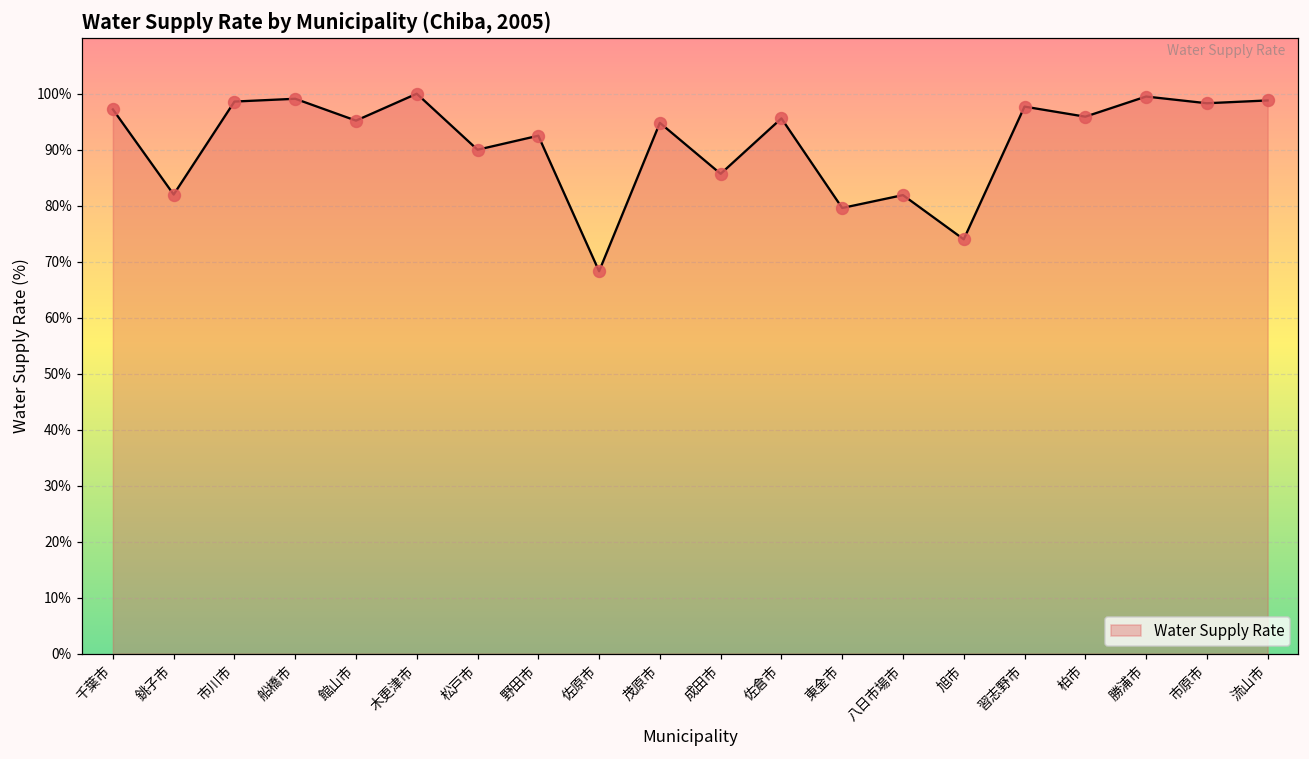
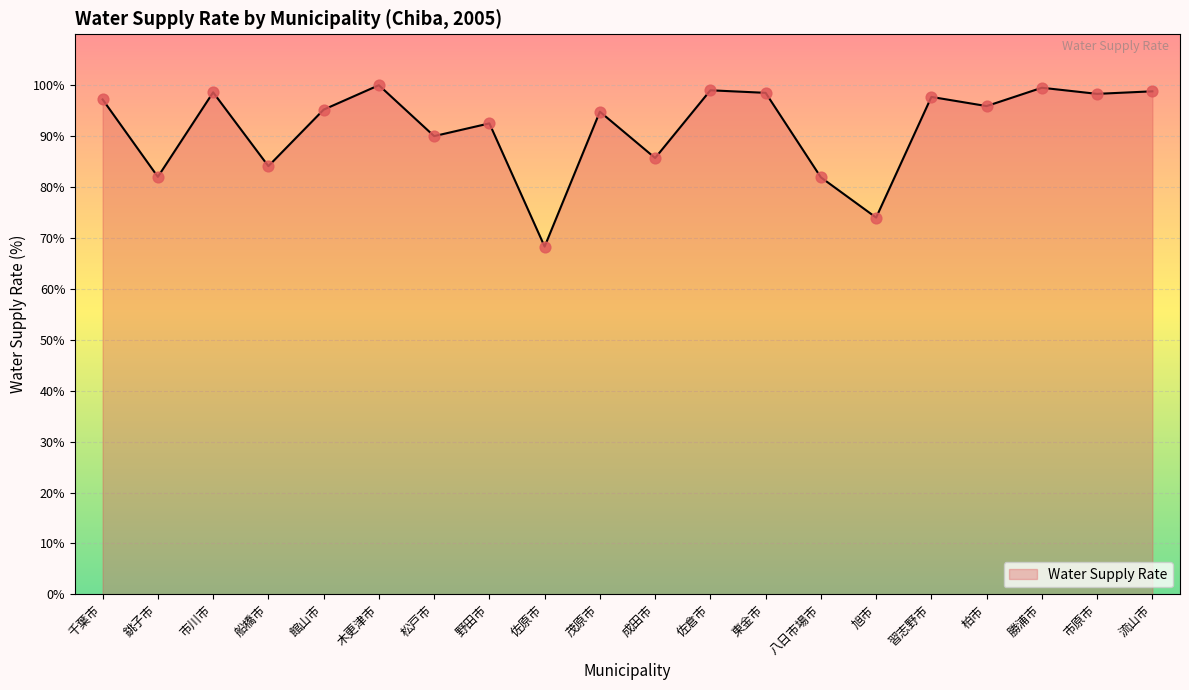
  {
    "千葉市": "97%",
    "銚子市": "82%",
    "市川市": "99%",
-   "船橋市": "99%",
+   "船橋市": "84%",
    "館山市": "95%",
    "木更津市": "100%",
    "松戸市": "90%",
    "野田市": "93%",
    "佐原市": "68%",
    "茂原市": "95%",
    "成田市": "86%",
-   "佐倉市": "96%",
-   "東金市": "80%",
+   "佐倉市": "99%",
+   "東金市": "99%",
    "八日市場市": "82%",
    "旭市": "74%",
    "習志野市": "98%",
    "柏市": "96%",
    "勝浦市": "100%",
    "市原市": "98%",
    "流山市": "99%"
  }
